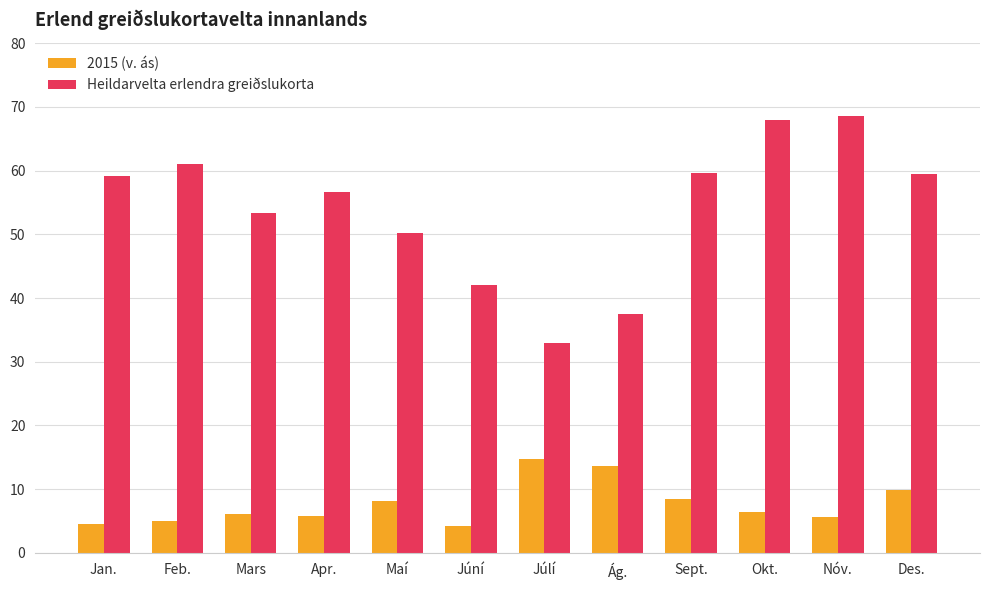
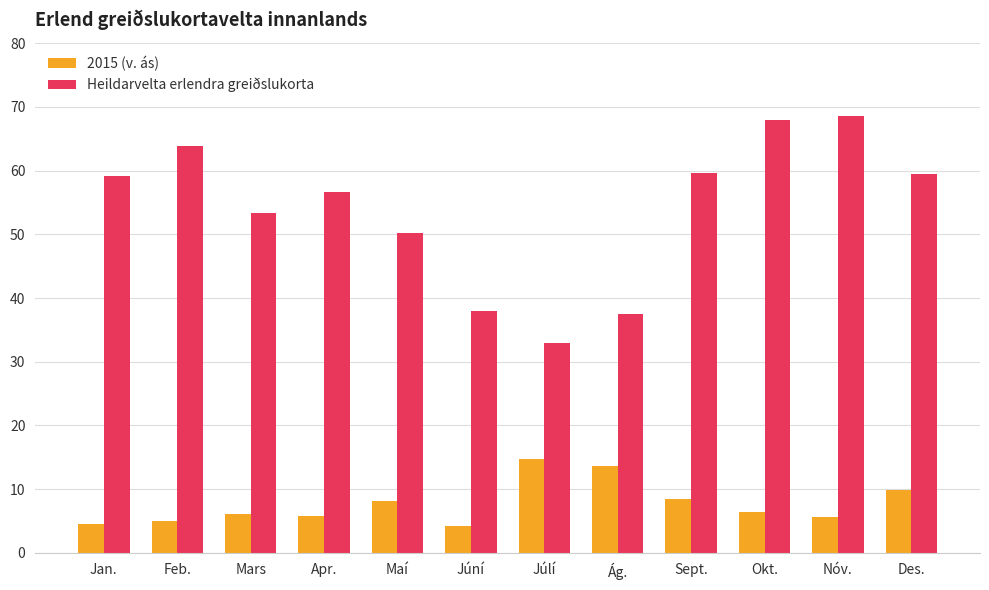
  {
    "2015 (v. ás)": {
      "Jan.": 5,
      "Feb.": 5,
      "Mars": 6,
      "Apr.": 6,
      "Maí": 8,
      "Júní": 4,
      "Júlí": 15,
      "Ág.": 14,
      "Sept.": 8,
      "Okt.": 6,
      "Nóv.": 6,
      "Des.": 10
    },
    "Heildarvelta erlendra greiðslukorta": {
      "Jan.": 59,
-     "Feb.": 61,
+     "Feb.": 64,
      "Mars": 53,
      "Apr.": 57,
      "Maí": 50,
-     "Júní": 42,
+     "Júní": 38,
      "Júlí": 33,
      "Ág.": 37,
      "Sept.": 60,
      "Okt.": 68,
      "Nóv.": 69,
      "Des.": 59
    }
  }
